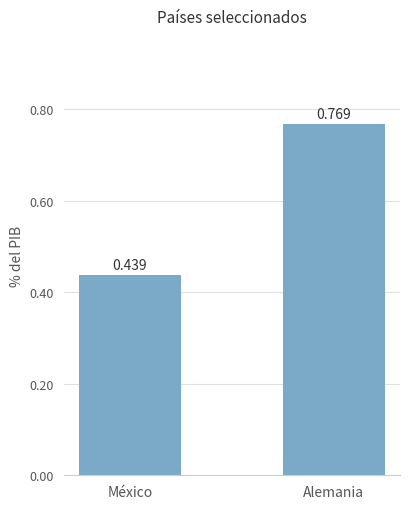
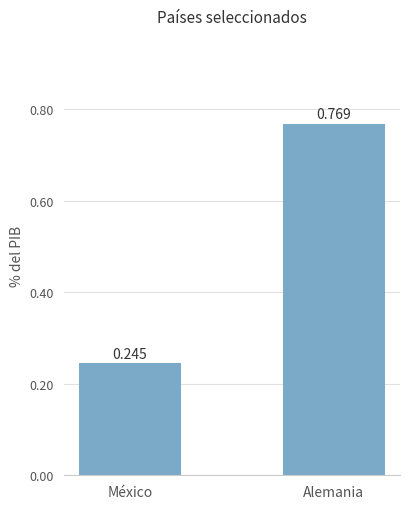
  {
-   "México": 0.439,
+   "México": 0.245,
    "Alemania": 0.769
  }
